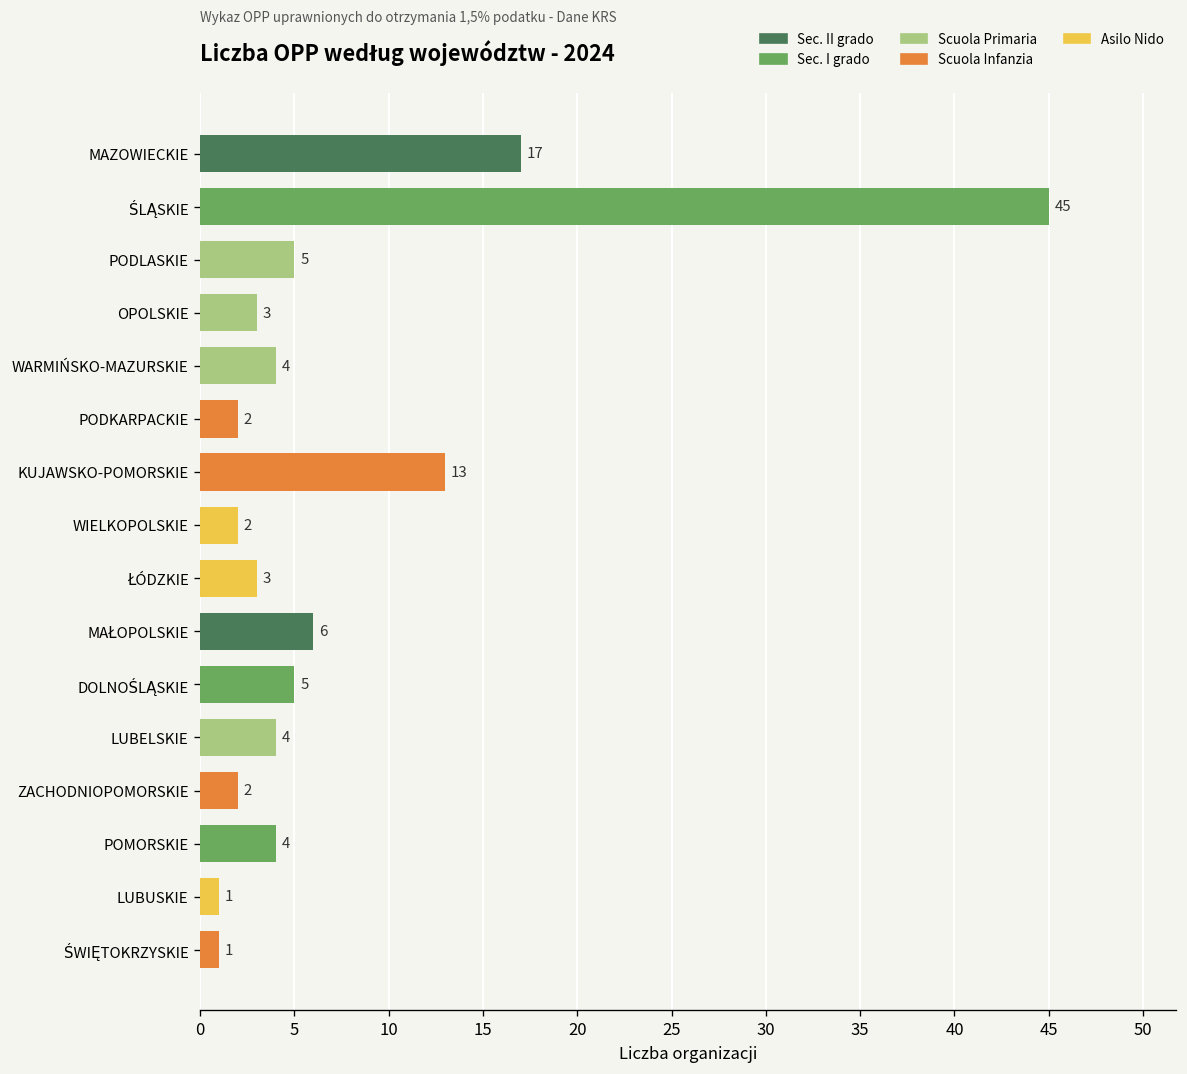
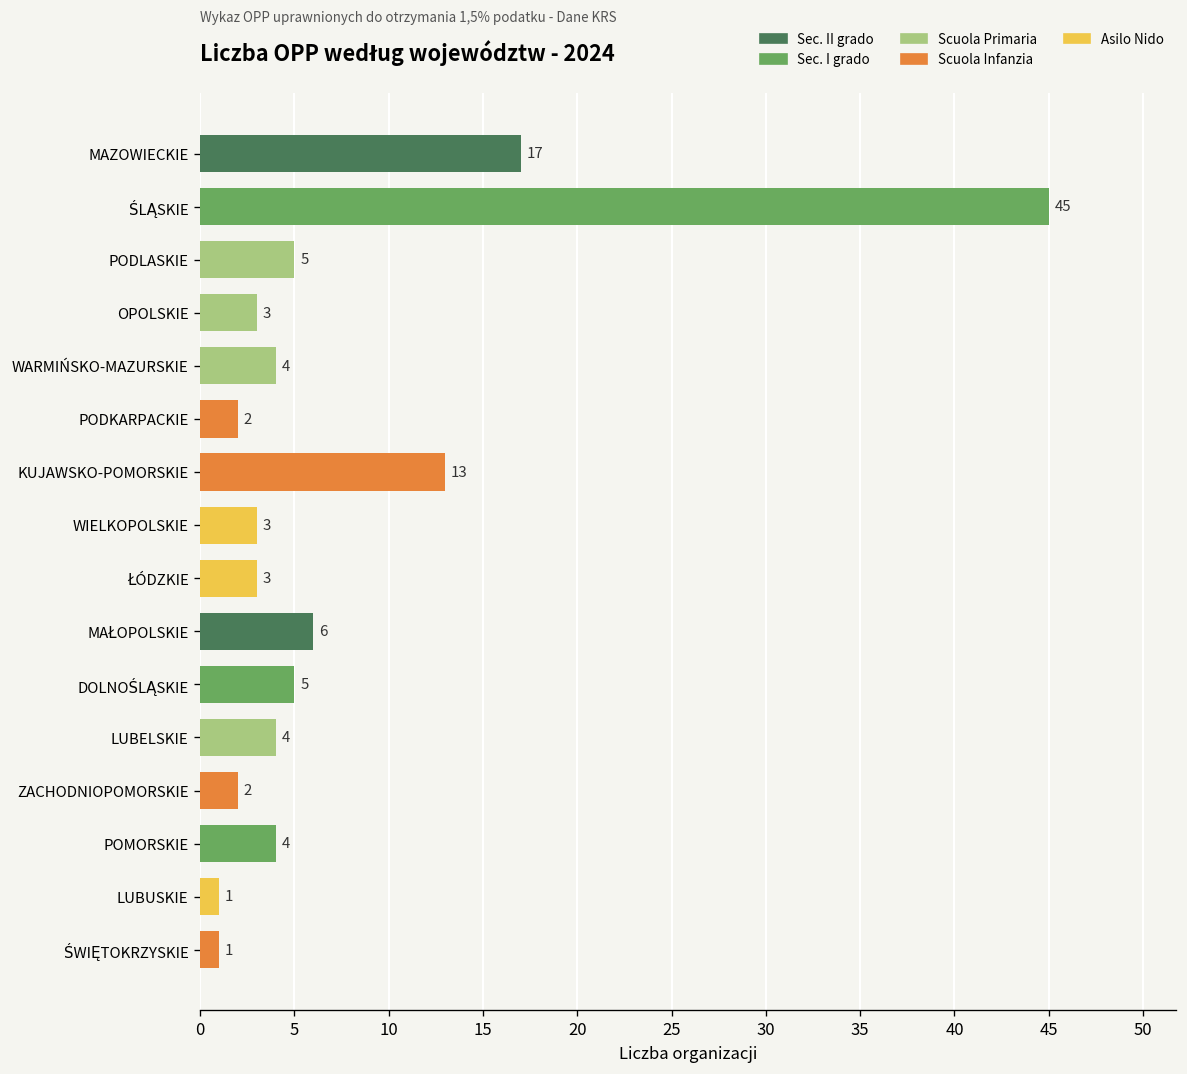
  {
    "MAZOWIECKIE": 17,
    "ŚLĄSKIE": 45,
    "PODLASKIE": 5,
    "OPOLSKIE": 3,
    "WARMIŃSKO-MAZURSKIE": 4,
    "PODKARPACKIE": 2,
    "KUJAWSKO-POMORSKIE": 13,
-   "WIELKOPOLSKIE": 2,
+   "WIELKOPOLSKIE": 3,
    "ŁÓDZKIE": 3,
    "MAŁOPOLSKIE": 6,
    "DOLNOŚLĄSKIE": 5,
    "LUBELSKIE": 4,
    "ZACHODNIOPOMORSKIE": 2,
    "POMORSKIE": 4,
    "LUBUSKIE": 1,
    "ŚWIĘTOKRZYSKIE": 1
  }
